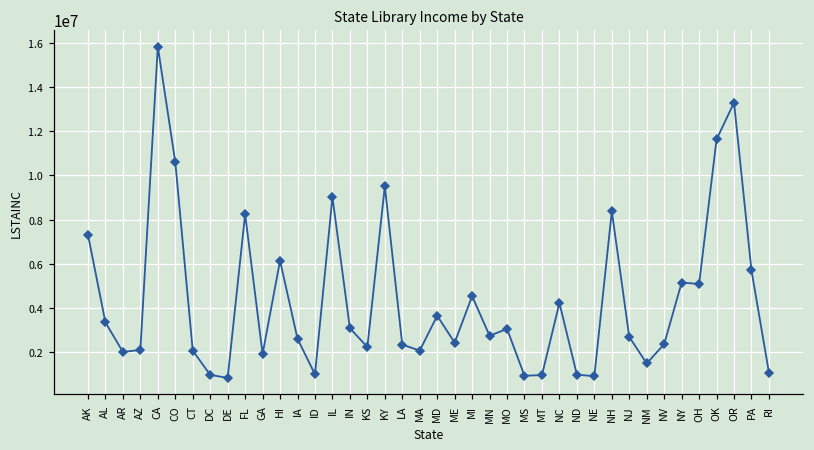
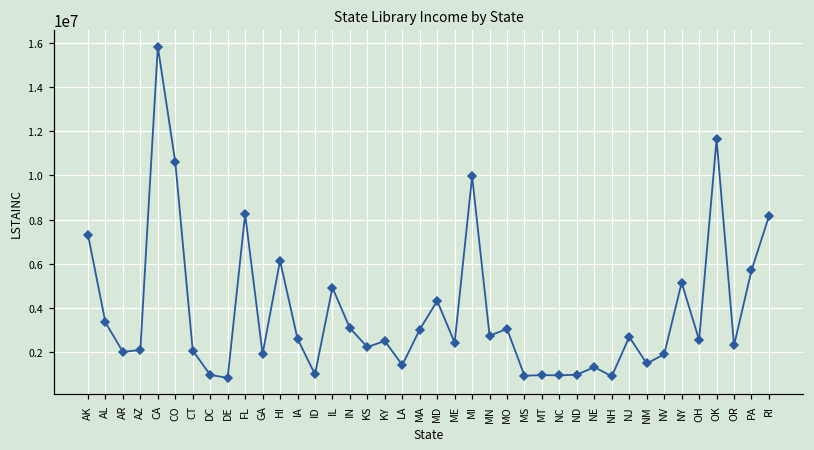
  {
    "AK": 7300000,
    "AL": 3300000,
    "AR": 2000000,
    "AZ": 2100000,
    "CA": 15800000,
    "CO": 10600000,
    "CT": 2100000,
    "DC": 1000000,
    "DE": 800000,
    "FL": 8200000,
    "GA": 1900000,
    "HI": 6100000,
    "IA": 2600000,
    "ID": 1000000,
-   "IL": 9000000,
+   "IL": 4900000,
    "IN": 3100000,
    "KS": 2200000,
-   "KY": 9500000,
-   "LA": 2300000,
-   "MA": 2100000,
-   "MD": 3600000,
+   "KY": 2500000,
+   "LA": 1400000,
+   "MA": 3000000,
+   "MD": 4300000,
    "ME": 2400000,
-   "MI": 4500000,
+   "MI": 10000000,
    "MN": 2700000,
    "MO": 3000000,
    "MS": 900000,
    "MT": 900000,
-   "NC": 4200000,
+   "NC": 900000,
    "ND": 1000000,
-   "NE": 900000,
-   "NH": 8400000,
+   "NE": 1300000,
+   "NH": 900000,
    "NJ": 2700000,
    "NM": 1500000,
-   "NV": 2300000,
+   "NV": 1900000,
    "NY": 5100000,
-   "OH": 5100000,
+   "OH": 2500000,
    "OK": 11600000,
-   "OR": 13300000,
+   "OR": 2300000,
    "PA": 5700000,
-   "RI": 1100000
+   "RI": 8200000
  }
